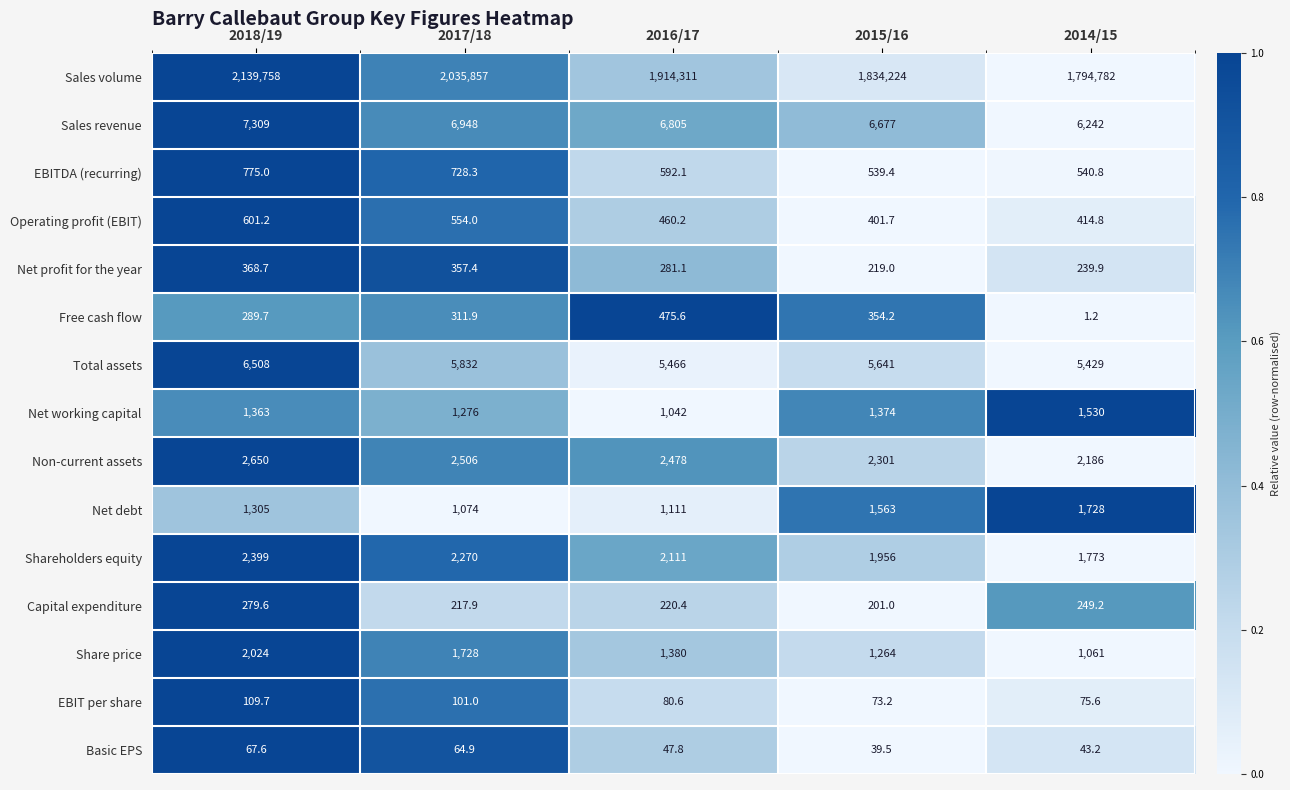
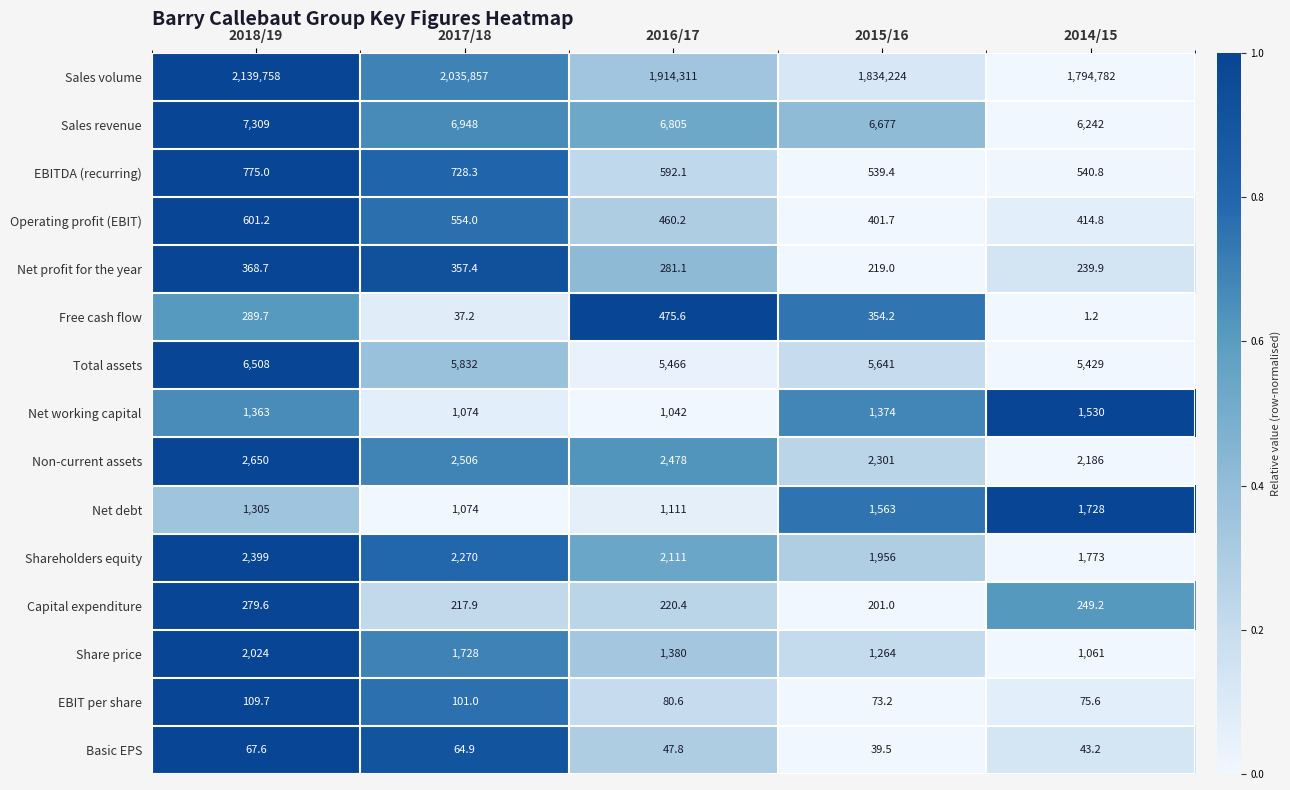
  {
    "Sales volume": {
      "2018/19": "2,139,758",
      "2017/18": "2,035,857",
      "2016/17": "1,914,311",
      "2015/16": "1,834,224",
      "2014/15": "1,794,782"
    },
    "Sales revenue": {
      "2018/19": "7,309",
      "2017/18": "6,948",
      "2016/17": "6,805",
      "2015/16": "6,677",
      "2014/15": "6,242"
    },
    "EBITDA (recurring)": {
      "2018/19": "775.0",
      "2017/18": "728.3",
      "2016/17": "592.1",
      "2015/16": "539.4",
      "2014/15": "540.8"
    },
    "Operating profit (EBIT)": {
      "2018/19": "601.2",
      "2017/18": "554.0",
      "2016/17": "460.2",
      "2015/16": "401.7",
      "2014/15": "414.8"
    },
    "Net profit for the year": {
      "2018/19": "368.7",
      "2017/18": "357.4",
      "2016/17": "281.1",
      "2015/16": "219.0",
      "2014/15": "239.9"
    },
    "Free cash flow": {
      "2018/19": "289.7",
-     "2017/18": "311.9",
+     "2017/18": "37.2",
      "2016/17": "475.6",
      "2015/16": "354.2",
      "2014/15": "1.2"
    },
    "Total assets": {
      "2018/19": "6,508",
      "2017/18": "5,832",
      "2016/17": "5,466",
      "2015/16": "5,641",
      "2014/15": "5,429"
    },
    "Net working capital": {
      "2018/19": "1,363",
-     "2017/18": "1,276",
+     "2017/18": "1,074",
      "2016/17": "1,042",
      "2015/16": "1,374",
      "2014/15": "1,530"
    },
    "Non-current assets": {
      "2018/19": "2,650",
      "2017/18": "2,506",
      "2016/17": "2,478",
      "2015/16": "2,301",
      "2014/15": "2,186"
    },
    "Net debt": {
      "2018/19": "1,305",
      "2017/18": "1,074",
      "2016/17": "1,111",
      "2015/16": "1,563",
      "2014/15": "1,728"
    },
    "Shareholders equity": {
      "2018/19": "2,399",
      "2017/18": "2,270",
      "2016/17": "2,111",
      "2015/16": "1,956",
      "2014/15": "1,773"
    },
    "Capital expenditure": {
      "2018/19": "279.6",
      "2017/18": "217.9",
      "2016/17": "220.4",
      "2015/16": "201.0",
      "2014/15": "249.2"
    },
    "Share price": {
      "2018/19": "2,024",
      "2017/18": "1,728",
      "2016/17": "1,380",
      "2015/16": "1,264",
      "2014/15": "1,061"
    },
    "EBIT per share": {
      "2018/19": "109.7",
      "2017/18": "101.0",
      "2016/17": "80.6",
      "2015/16": "73.2",
      "2014/15": "75.6"
    },
    "Basic EPS": {
      "2018/19": "67.6",
      "2017/18": "64.9",
      "2016/17": "47.8",
      "2015/16": "39.5",
      "2014/15": "43.2"
    }
  }
